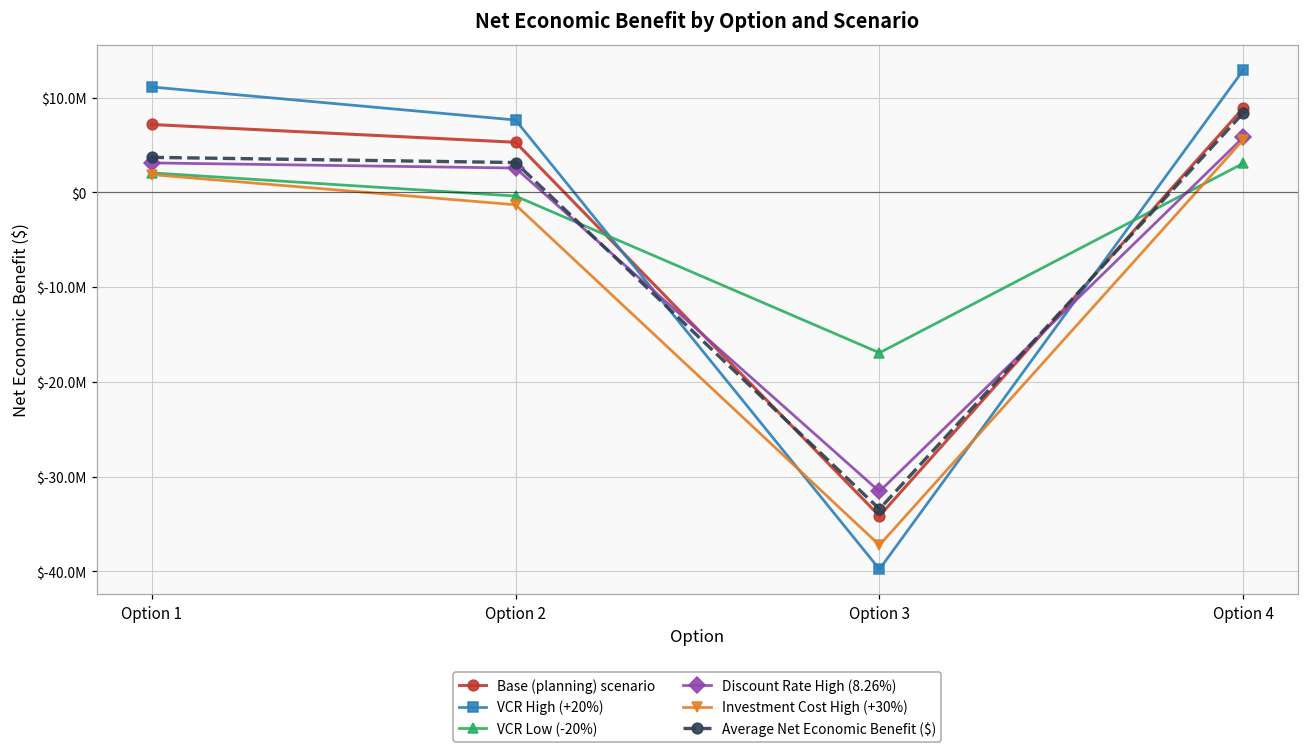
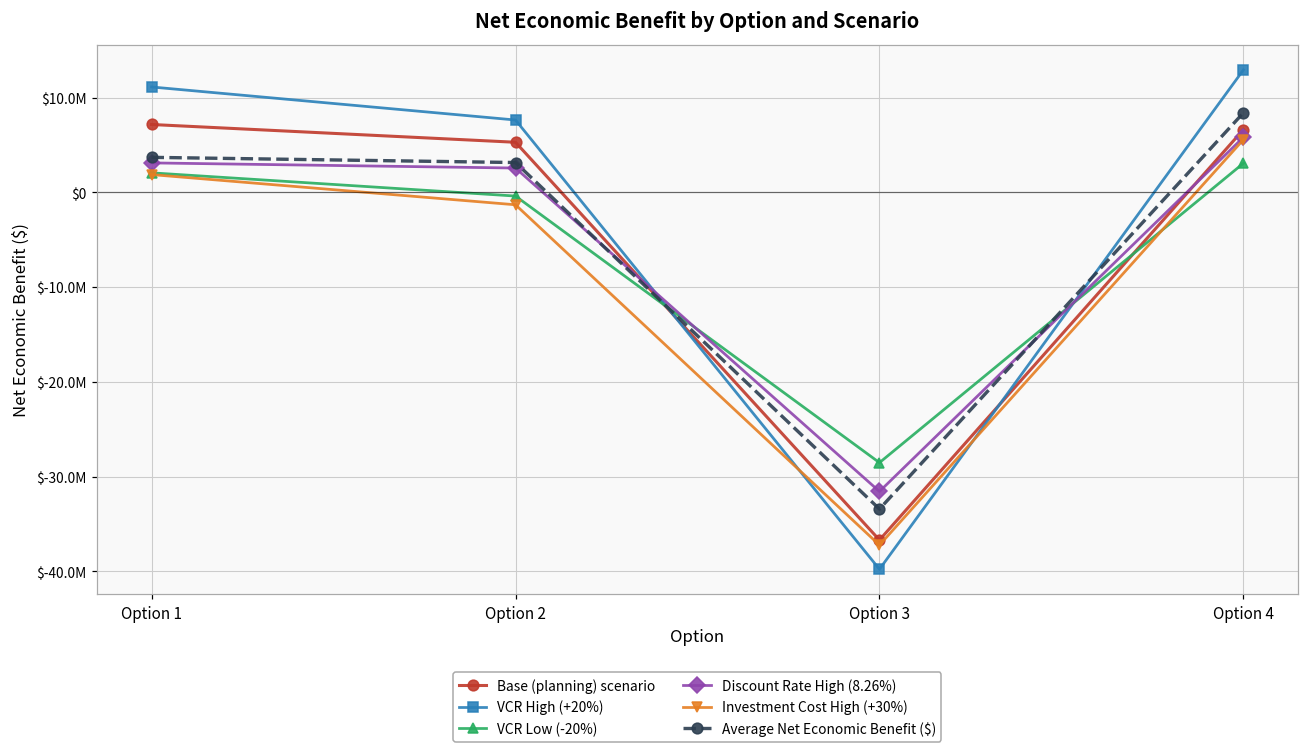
  {
    "Base (planning) scenario": {
      "Option 1": "$7000000",
      "Option 2": "$5000000",
-     "Option 3": "$-34000000",
-     "Option 4": "$9000000"
+     "Option 3": "$-37000000",
+     "Option 4": "$7000000"
    },
    "VCR High (+20%)": {
      "Option 1": "$11000000",
      "Option 2": "$8000000",
      "Option 3": "$-40000000",
      "Option 4": "$13000000"
    },
    "VCR Low (-20%)": {
      "Option 2": "$0",
-     "Option 3": "$-17000000",
+     "Option 3": "$-29000000",
      "Option 4": "$3000000"
    },
    "Discount Rate High (8.26%)": {
      "Option 1": "$3000000",
      "Option 2": "$3000000",
      "Option 3": "$-32000000"
    },
    "Investment Cost High (+30%)": {
      "Option 2": "$-1000000",
      "Option 3": "$-37000000"
    },
    "Average Net Economic Benefit ($)": {
      "Option 1": "$4000000",
      "Option 2": "$3000000",
      "Option 3": "$-33000000",
      "Option 4": "$8000000"
    }
  }
